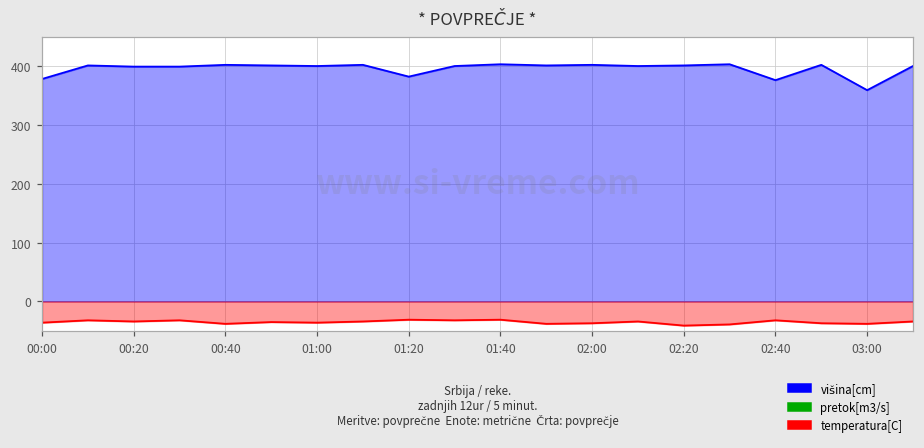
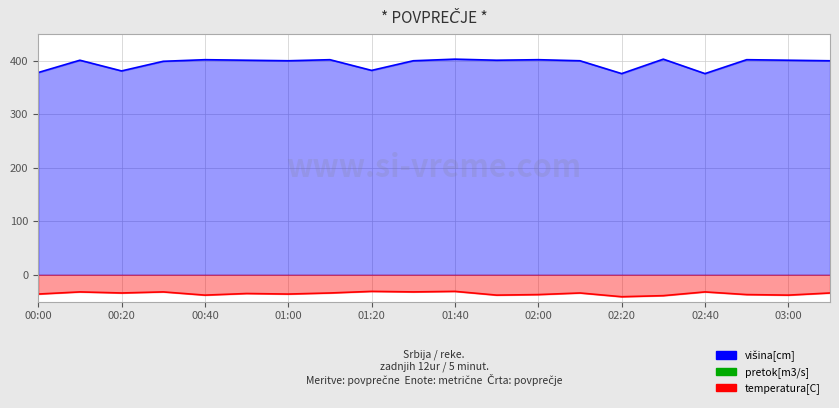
  {
    "višina[cm]": {
      "00:00": 380,
-     "00:20": 400,
+     "00:20": 380,
      "00:40": 400,
      "01:00": 400,
      "01:20": 380,
      "01:40": 400,
      "02:00": 400,
-     "02:20": 400,
+     "02:20": 380,
      "02:40": 380,
-     "03:00": 360
+     "03:00": 400
    }
  }
